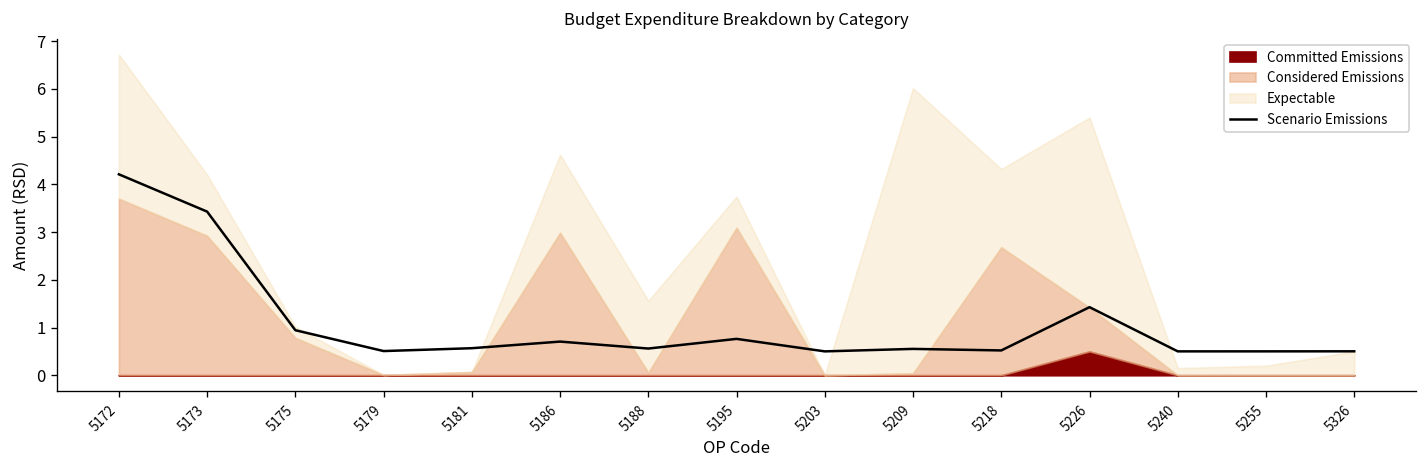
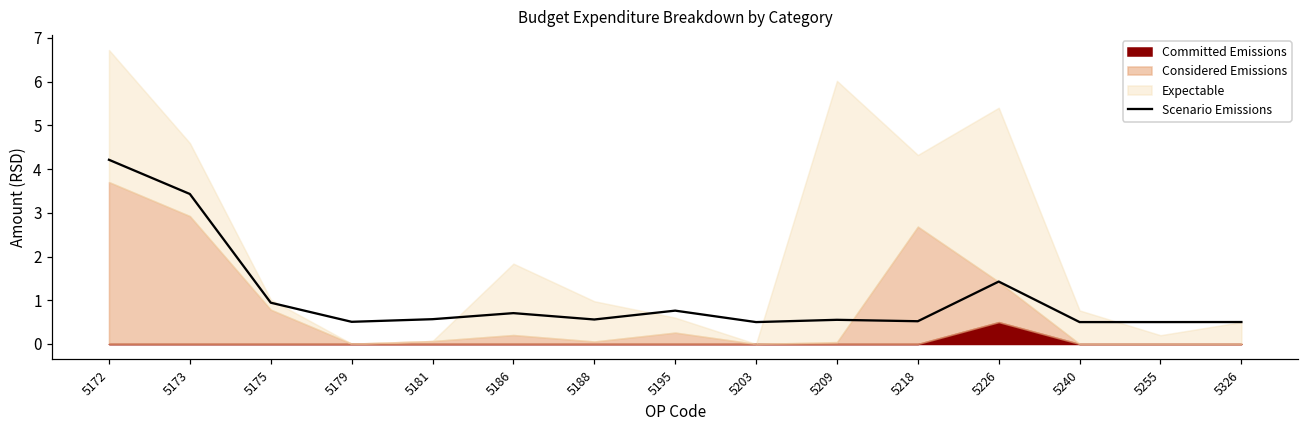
  {
    "Scenario Emissions": {
      "5172": 4.2,
      "5173": 3.4,
      "5175": 0.9,
      "5179": 0.5,
      "5181": 0.6,
      "5186": 0.7,
      "5188": 0.6,
      "5195": 0.8,
      "5203": 0.5,
      "5209": 0.6,
      "5218": 0.5,
      "5240": 0.5,
      "5255": 0.5
    },
    "Committed Emissions": {
      "5172": 0.0,
      "5173": 0.0,
      "5175": 0.0,
      "5181": 0.0,
      "5186": 0.0,
      "5195": 0.0,
      "5218": 0.0,
      "5226": 0.5
    },
    "Considered Emissions": {
      "5172": 3.7,
      "5173": 2.9,
      "5175": 0.8,
-     "5186": 3.0,
-     "5195": 3.1,
+     "5186": 0.2,
+     "5195": 0.3,
      "5218": 2.7
    },
    "Expectable": {
      "5172": 3.0,
-     "5173": 1.3,
+     "5173": 1.7,
      "5175": 0.2,
      "5186": 1.6,
-     "5188": 1.5,
-     "5195": 0.6,
+     "5188": 0.9,
+     "5195": 0.3,
      "5209": 6.0,
      "5218": 1.6,
      "5226": 4.0,
-     "5240": 0.2,
+     "5240": 0.8,
      "5255": 0.2
    }
  }
